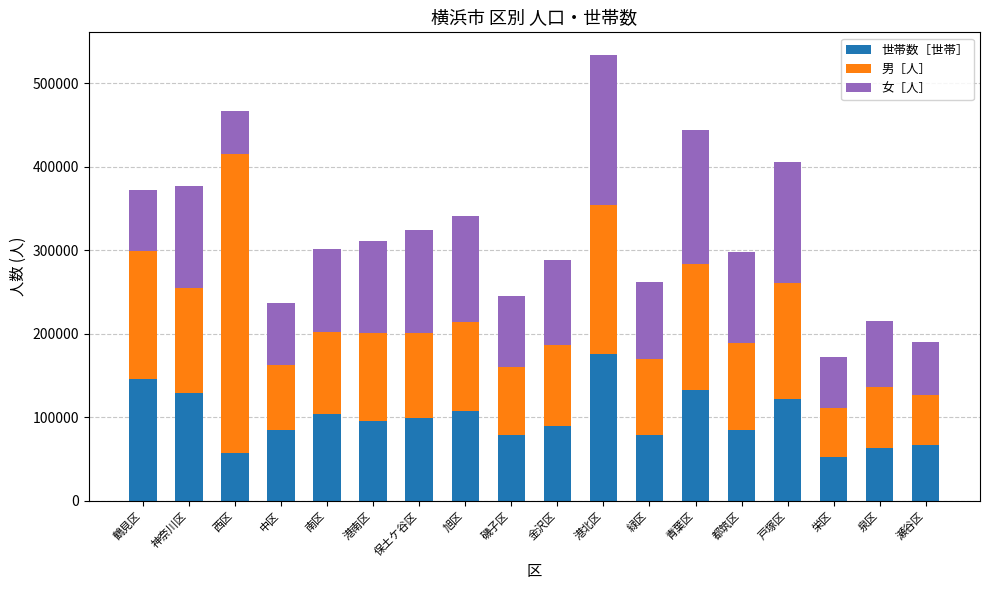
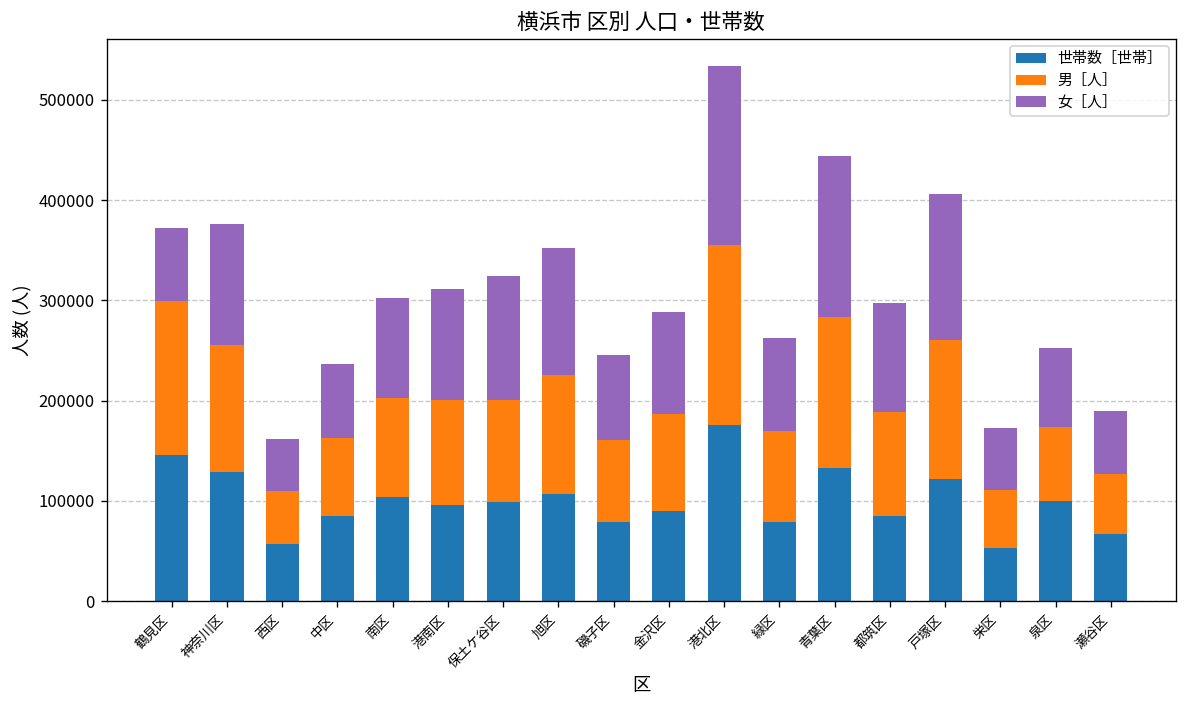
  {
    "世帯数［世帯］": {
      "鶴見区": 150000,
      "神奈川区": 130000,
      "西区": 60000,
      "中区": 90000,
      "南区": 100000,
      "港南区": 100000,
      "保土ケ谷区": 100000,
      "旭区": 110000,
      "磯子区": 80000,
      "金沢区": 90000,
      "港北区": 180000,
      "緑区": 80000,
      "青葉区": 130000,
      "都筑区": 80000,
      "戸塚区": 120000,
      "栄区": 50000,
-     "泉区": 60000,
+     "泉区": 100000,
      "瀬谷区": 70000
    },
    "男［人］": {
      "鶴見区": 150000,
      "神奈川区": 130000,
-     "西区": 360000,
+     "西区": 50000,
      "中区": 80000,
      "南区": 100000,
      "港南区": 110000,
      "保土ケ谷区": 100000,
-     "旭区": 110000,
+     "旭区": 120000,
      "磯子区": 80000,
      "金沢区": 100000,
      "港北区": 180000,
      "緑区": 90000,
      "青葉区": 150000,
      "都筑区": 100000,
      "戸塚区": 140000,
      "栄区": 60000,
      "泉区": 70000,
      "瀬谷区": 60000
    },
    "女［人］": {
      "鶴見区": 70000,
      "神奈川区": 120000,
      "西区": 50000,
      "中区": 70000,
      "南区": 100000,
      "港南区": 110000,
      "保土ケ谷区": 120000,
      "旭区": 130000,
      "磯子区": 80000,
      "金沢区": 100000,
      "港北区": 180000,
      "緑区": 90000,
      "青葉区": 160000,
      "都筑区": 110000,
      "戸塚区": 150000,
      "栄区": 60000,
      "泉区": 80000,
      "瀬谷区": 60000
    }
  }
